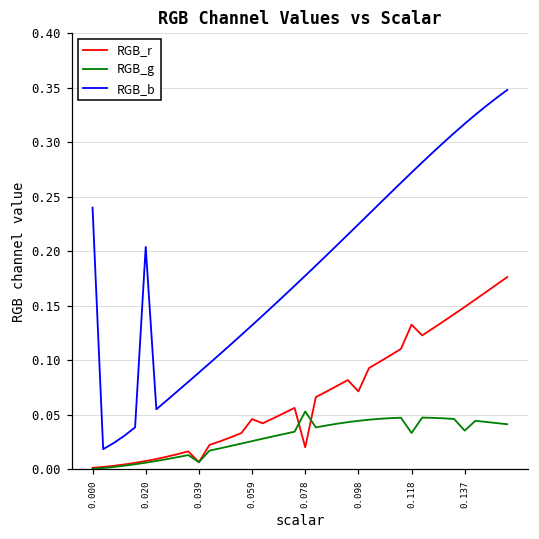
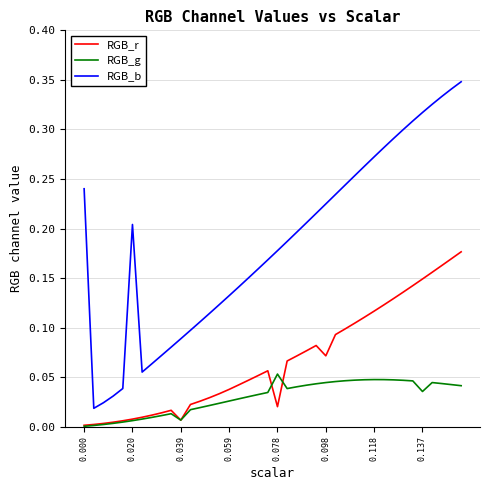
  {
    "RGB_r": {
-     "0.059": 0.05,
+     "0.059": 0.04,
      "0.078": 0.02,
      "0.098": 0.07,
-     "0.118": 0.13,
+     "0.118": 0.12,
      "0.137": 0.15
    },
    "RGB_g": {
      "0.059": 0.03,
      "0.078": 0.05,
      "0.098": 0.04,
-     "0.118": 0.03,
+     "0.118": 0.05,
      "0.137": 0.04
    },
    "RGB_b": {
      "0.000": 0.24,
      "0.020": 0.20,
      "0.039": 0.09,
      "0.059": 0.13,
      "0.078": 0.18,
      "0.098": 0.22,
      "0.118": 0.27,
      "0.137": 0.32
    }
  }
